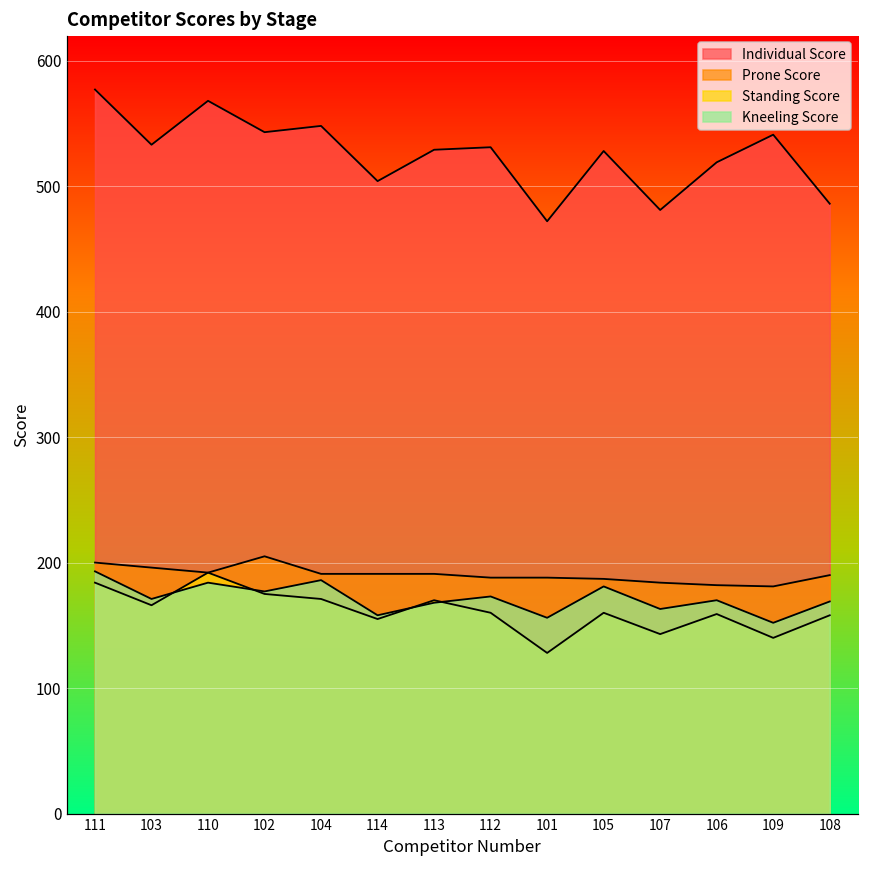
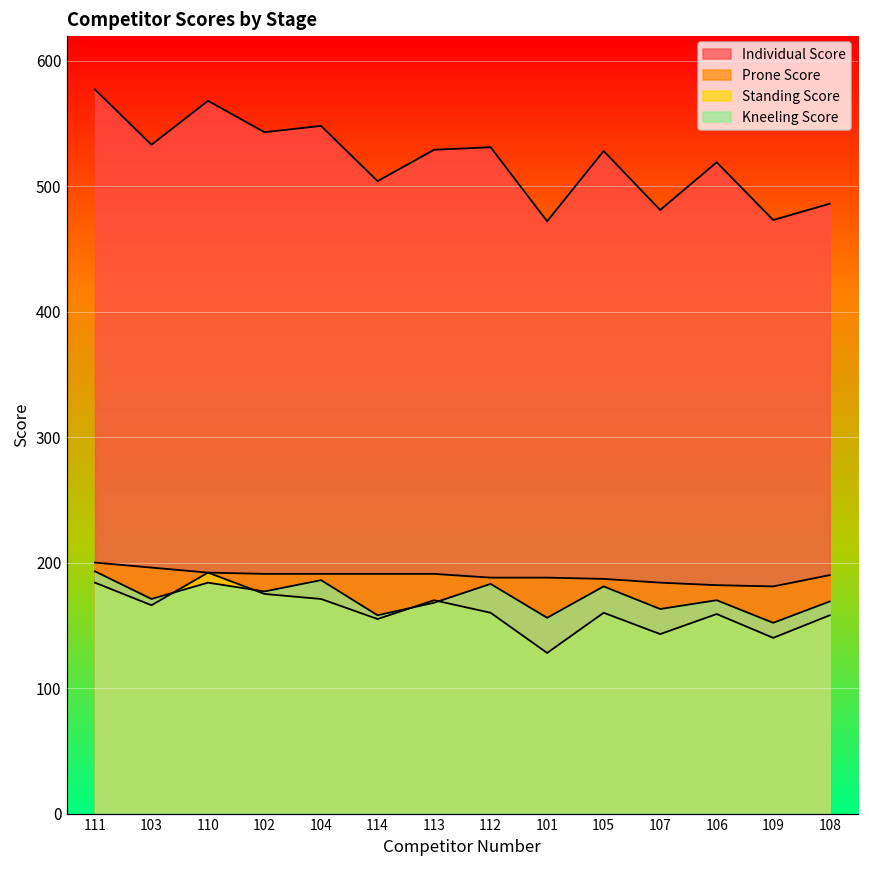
  {
    "Individual Score": {
      "111": 577,
      "103": 533,
      "110": 568,
      "102": 543,
      "104": 548,
      "114": 504,
      "113": 529,
      "112": 531,
      "101": 472,
      "105": 528,
      "107": 481,
      "106": 519,
-     "109": 541,
+     "109": 473,
      "108": 486
    },
    "Prone Score": {
      "111": 200,
      "103": 196,
-     "102": 205,
+     "102": 191,
      "104": 191,
      "114": 191,
      "113": 191,
      "112": 188,
      "101": 188,
      "105": 187,
      "107": 184,
      "106": 182,
      "109": 181,
      "108": 190
    },
    "Standing Score": {
      "111": 184,
      "103": 166,
      "104": 171,
      "114": 155,
      "112": 160,
      "101": 128,
      "105": 160,
      "107": 143,
      "106": 159,
      "109": 140,
      "108": 158
    },
    "Kneeling Score": {
      "111": 193,
      "103": 171,
      "110": 184,
      "104": 186,
      "114": 158,
-     "112": 173,
+     "112": 183,
      "101": 156,
      "105": 181,
      "107": 163,
      "106": 170,
      "109": 152,
      "108": 169
    }
  }
